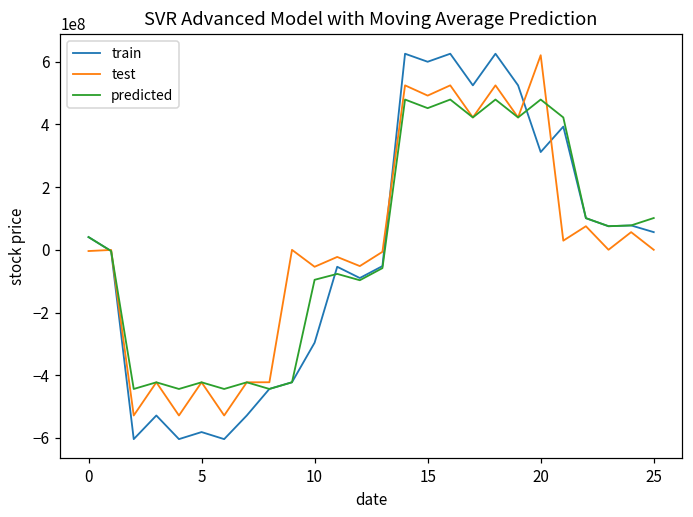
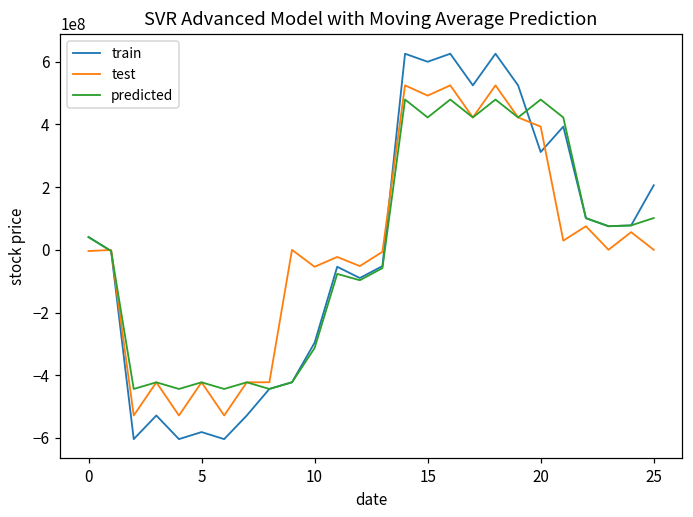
  {
    "train": {
      "5": -580000000,
      "10": -300000000,
      "15": 600000000,
      "20": 310000000,
-     "25": 60000000
+     "25": 210000000
    },
    "test": {
      "0": 0,
      "10": -50000000,
      "15": 490000000,
-     "20": 620000000,
+     "20": 390000000,
      "25": 0
    },
    "predicted": {
-     "10": -100000000,
-     "15": 450000000,
+     "10": -310000000,
+     "15": 420000000,
      "20": 480000000,
      "25": 100000000
    }
  }
